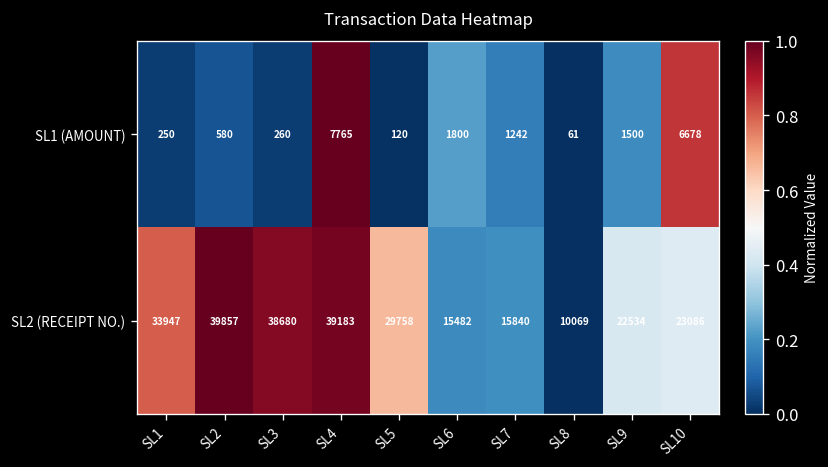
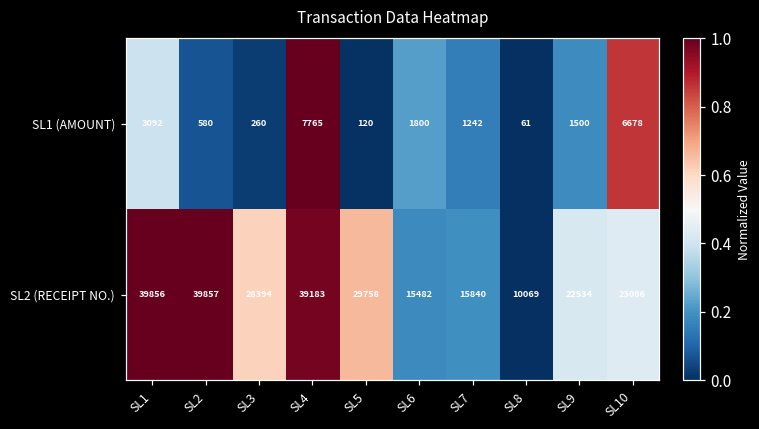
  {
    "SL1 (AMOUNT)": {
-     "SL1": 250,
+     "SL1": 3092,
      "SL2": 580,
      "SL3": 260,
      "SL4": 7765,
      "SL5": 120,
      "SL6": 1800,
      "SL7": 1242,
      "SL8": 61,
      "SL9": 1500,
      "SL10": 6678
    },
    "SL2 (RECEIPT NO.)": {
-     "SL1": 33947,
+     "SL1": 39856,
      "SL2": 39857,
-     "SL3": 38680,
+     "SL3": 28394,
      "SL4": 39183,
      "SL5": 29758,
      "SL6": 15482,
      "SL7": 15840,
      "SL8": 10069
    }
  }
